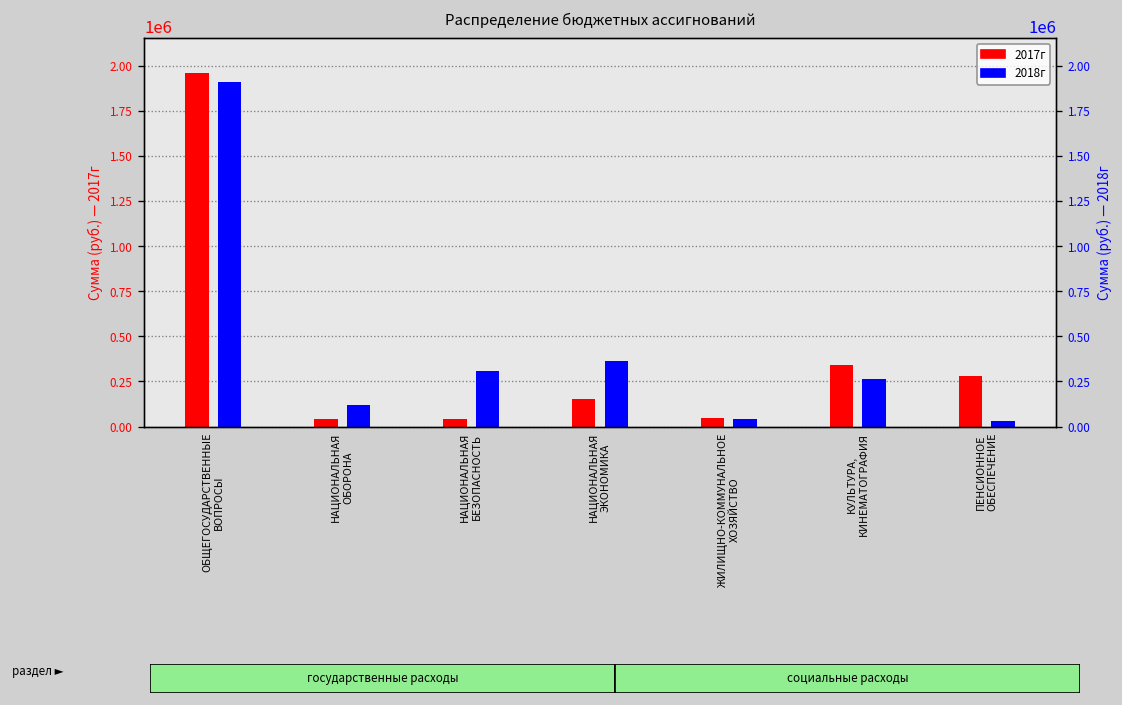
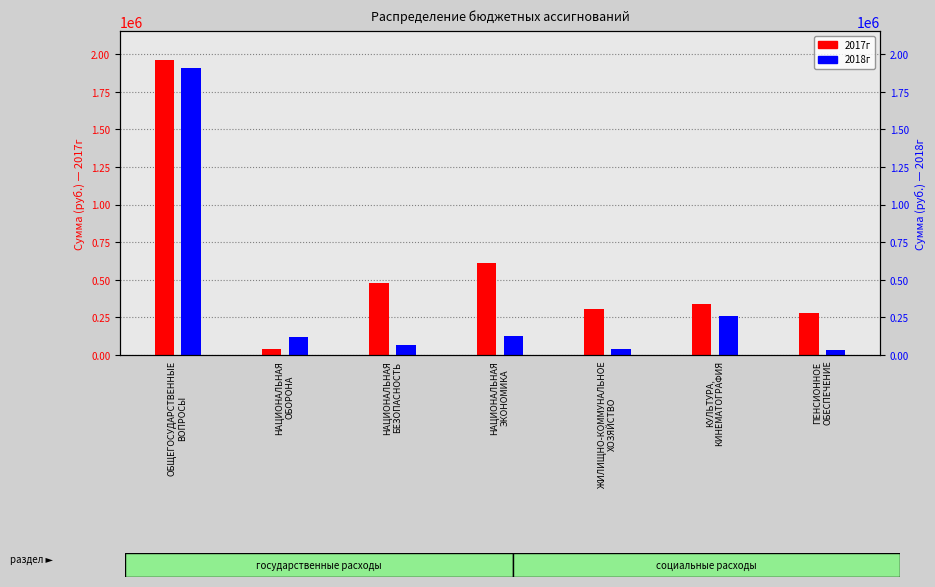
  {
    "2017г": {
      "ОБЩЕГОСУДАРСТВЕННЫЕ ВОПРОСЫ": 1960000,
      "НАЦИОНАЛЬНАЯ ОБОРОНА": 40000,
-     "НАЦИОНАЛЬНАЯ БЕЗОПАСНОСТЬ": 40000,
-     "НАЦИОНАЛЬНАЯ ЭКОНОМИКА": 150000,
-     "ЖИЛИЩНО-КОММУНАЛЬНОЕ ХОЗЯЙСТВО": 50000,
+     "НАЦИОНАЛЬНАЯ БЕЗОПАСНОСТЬ": 480000,
+     "НАЦИОНАЛЬНАЯ ЭКОНОМИКА": 610000,
+     "ЖИЛИЩНО-КОММУНАЛЬНОЕ ХОЗЯЙСТВО": 300000,
      "КУЛЬТУРА, КИНЕМАТОГРАФИЯ": 340000,
      "ПЕНСИОННОЕ ОБЕСПЕЧЕНИЕ": 280000
    },
    "2018г": {
      "ОБЩЕГОСУДАРСТВЕННЫЕ ВОПРОСЫ": 1910000,
      "НАЦИОНАЛЬНАЯ ОБОРОНА": 120000,
-     "НАЦИОНАЛЬНАЯ БЕЗОПАСНОСТЬ": 310000,
-     "НАЦИОНАЛЬНАЯ ЭКОНОМИКА": 360000,
+     "НАЦИОНАЛЬНАЯ БЕЗОПАСНОСТЬ": 70000,
+     "НАЦИОНАЛЬНАЯ ЭКОНОМИКА": 130000,
      "ЖИЛИЩНО-КОММУНАЛЬНОЕ ХОЗЯЙСТВО": 40000,
      "КУЛЬТУРА, КИНЕМАТОГРАФИЯ": 260000,
      "ПЕНСИОННОЕ ОБЕСПЕЧЕНИЕ": 30000
    }
  }
